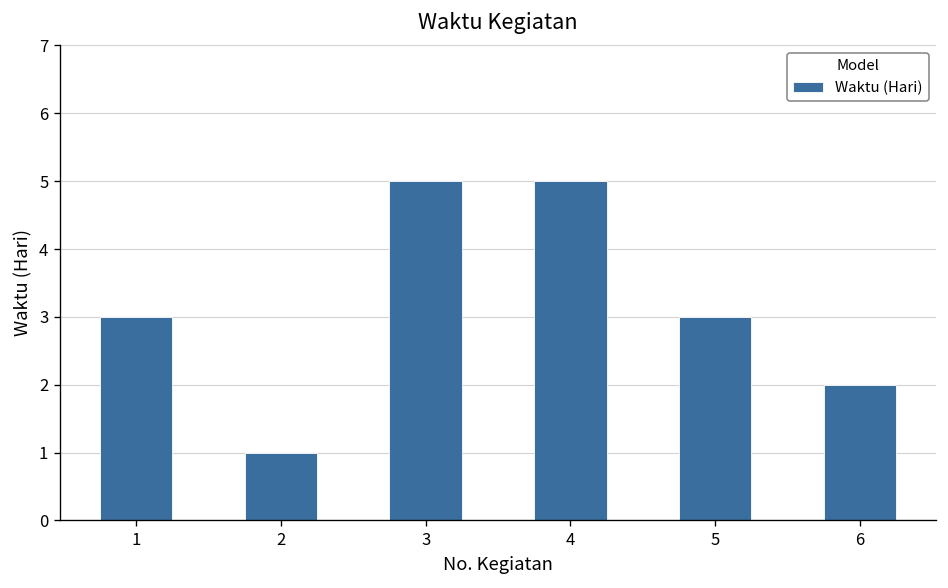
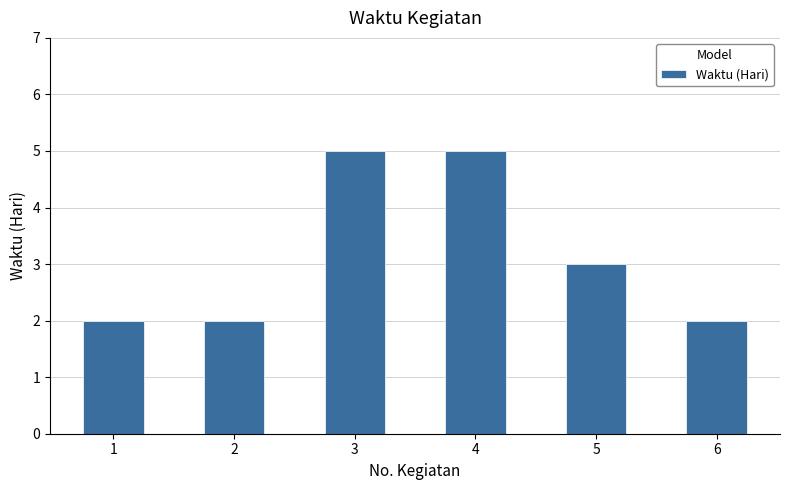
  {
-   "1": 3,
-   "2": 1,
+   "1": 2,
+   "2": 2,
    "3": 5,
    "4": 5,
    "5": 3,
    "6": 2
  }
